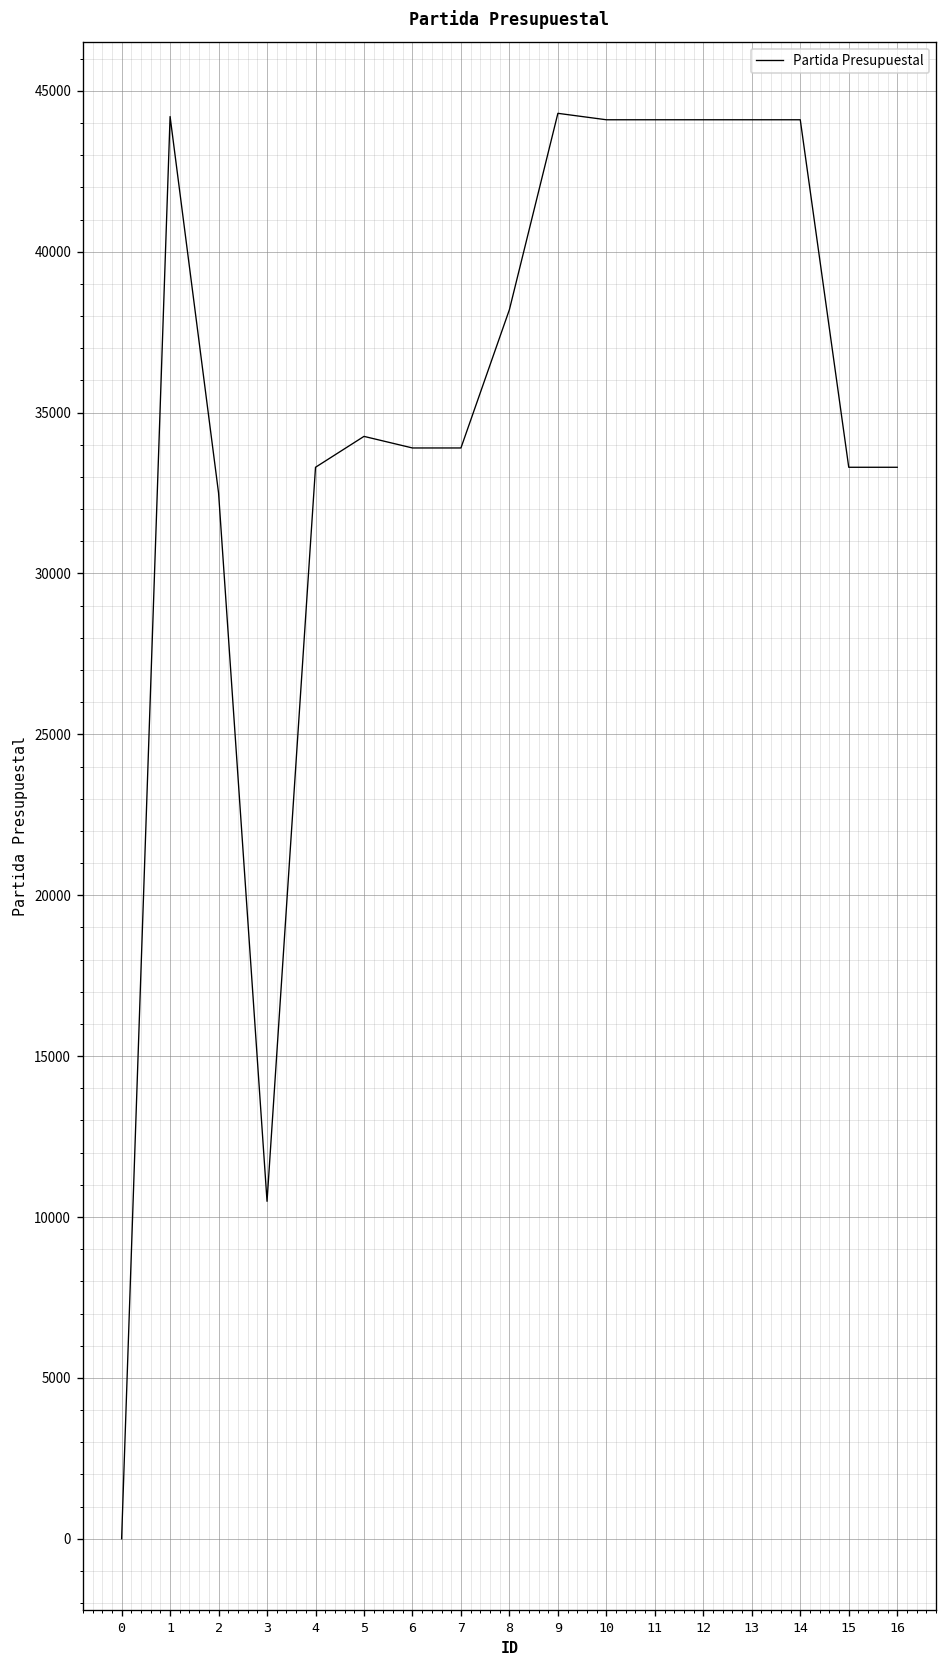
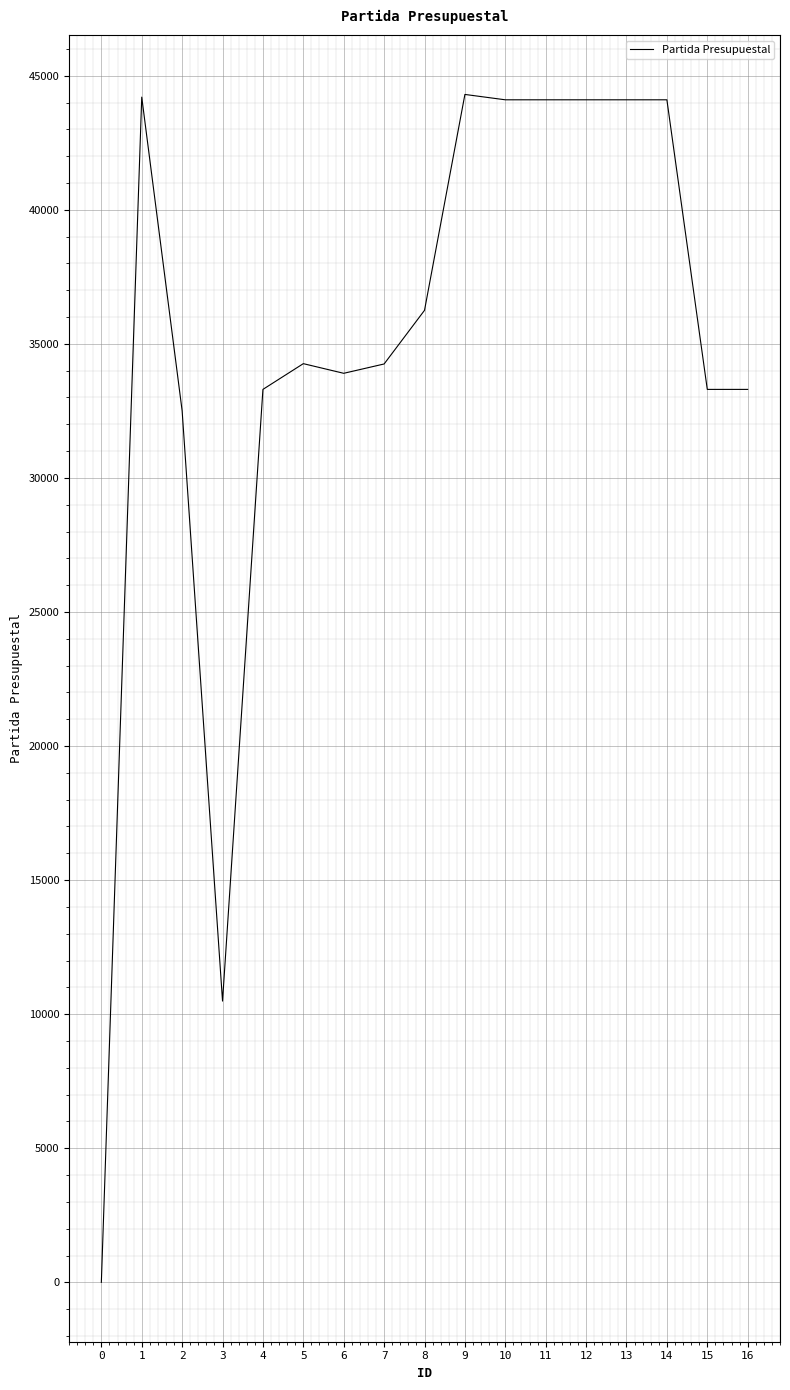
  {
    "0": 0,
    "1": 44200,
    "2": 32500,
    "3": 10500,
    "4": 33300,
    "5": 34300,
    "6": 33900,
-   "7": 33900,
-   "8": 38200,
+   "7": 34200,
+   "8": 36300,
    "9": 44300,
    "10": 44100,
    "11": 44100,
    "12": 44100,
    "13": 44100,
    "14": 44100,
    "15": 33300,
    "16": 33300
  }
